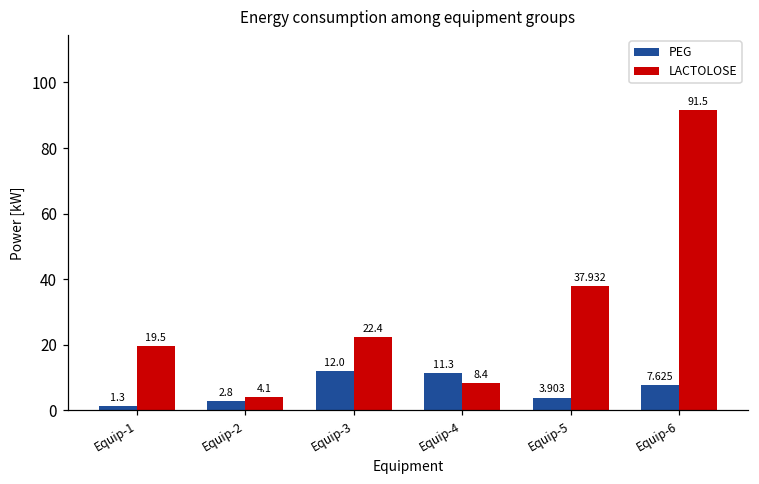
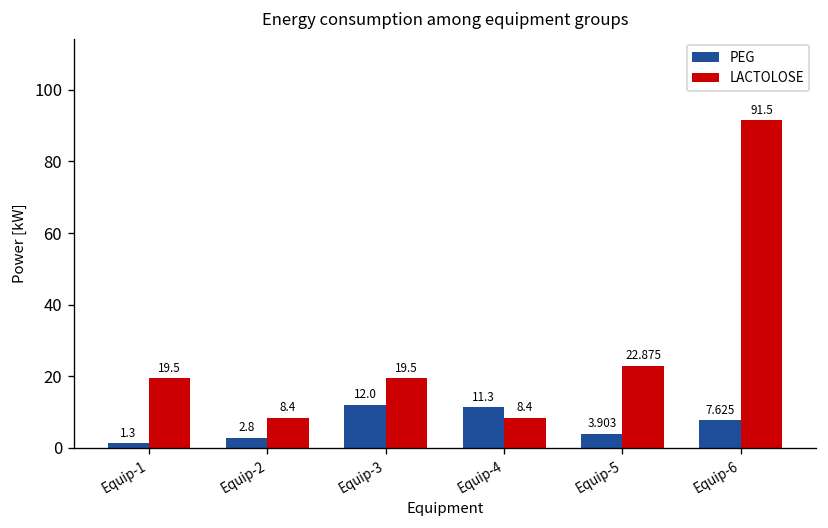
  {
    "PEG": {
      "Equip-1": 1.3,
      "Equip-2": 2.8,
      "Equip-3": 12.0,
      "Equip-4": 11.3,
      "Equip-5": 3.903,
      "Equip-6": 7.625
    },
    "LACTOLOSE": {
      "Equip-1": 19.5,
-     "Equip-2": 4.1,
-     "Equip-3": 22.4,
+     "Equip-2": 8.4,
+     "Equip-3": 19.5,
      "Equip-4": 8.4,
-     "Equip-5": 37.932,
+     "Equip-5": 22.875,
      "Equip-6": 91.5
    }
  }
